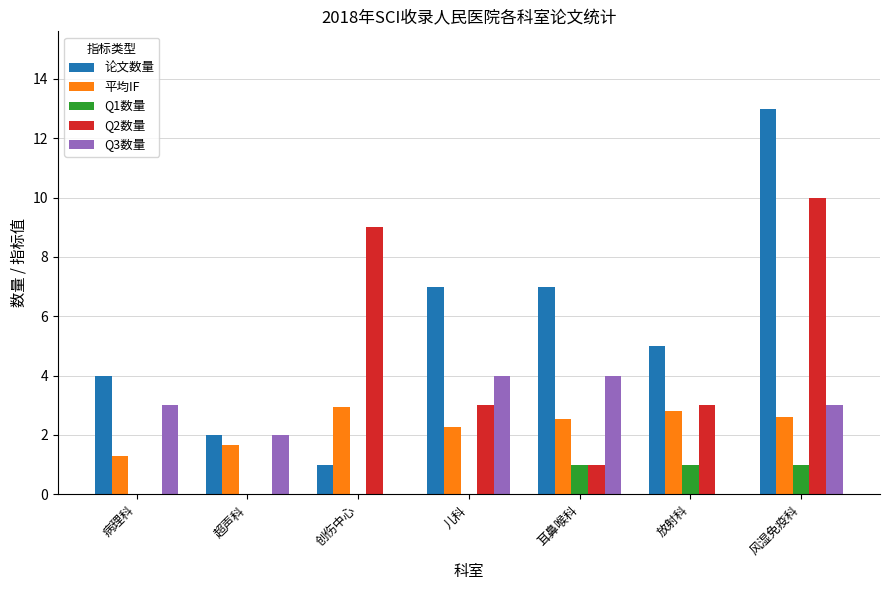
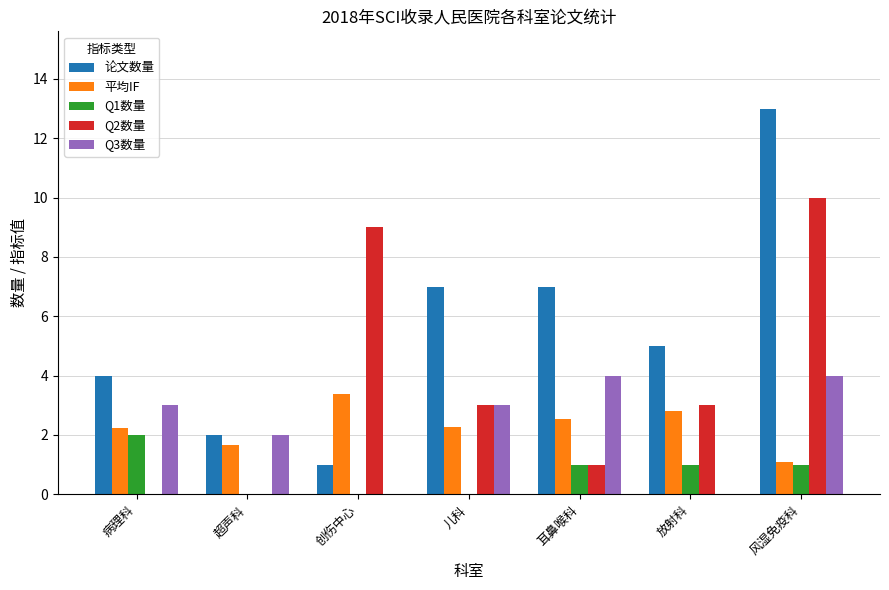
  {
    "论文数量": {
      "病理科": 4.0,
      "超声科": 2.0,
      "创伤中心": 1.0,
      "儿科": 7.0,
      "耳鼻喉科": 7.0,
      "放射科": 5.0,
      "风湿免疫科": 13.0
    },
    "平均IF": {
-     "病理科": 1.3,
+     "病理科": 2.2,
      "超声科": 1.7,
-     "创伤中心": 2.9,
+     "创伤中心": 3.4,
      "儿科": 2.3,
      "耳鼻喉科": 2.6,
      "放射科": 2.8,
-     "风湿免疫科": 2.6
+     "风湿免疫科": 1.1
    },
    "Q1数量": {
-     "病理科": 0,
+     "病理科": 2,
      "超声科": 0,
      "创伤中心": 0,
      "儿科": 0,
      "耳鼻喉科": 1,
      "放射科": 1,
      "风湿免疫科": 1
    },
    "Q2数量": {
      "病理科": 0.0,
      "超声科": 0.0,
      "创伤中心": 9.0,
      "儿科": 3.0,
      "耳鼻喉科": 1.0,
      "放射科": 3.0,
      "风湿免疫科": 10.0
    },
    "Q3数量": {
      "病理科": 3,
      "超声科": 2,
      "创伤中心": 0,
-     "儿科": 4,
+     "儿科": 3,
      "耳鼻喉科": 4,
      "放射科": 0,
-     "风湿免疫科": 3
+     "风湿免疫科": 4
    }
  }
